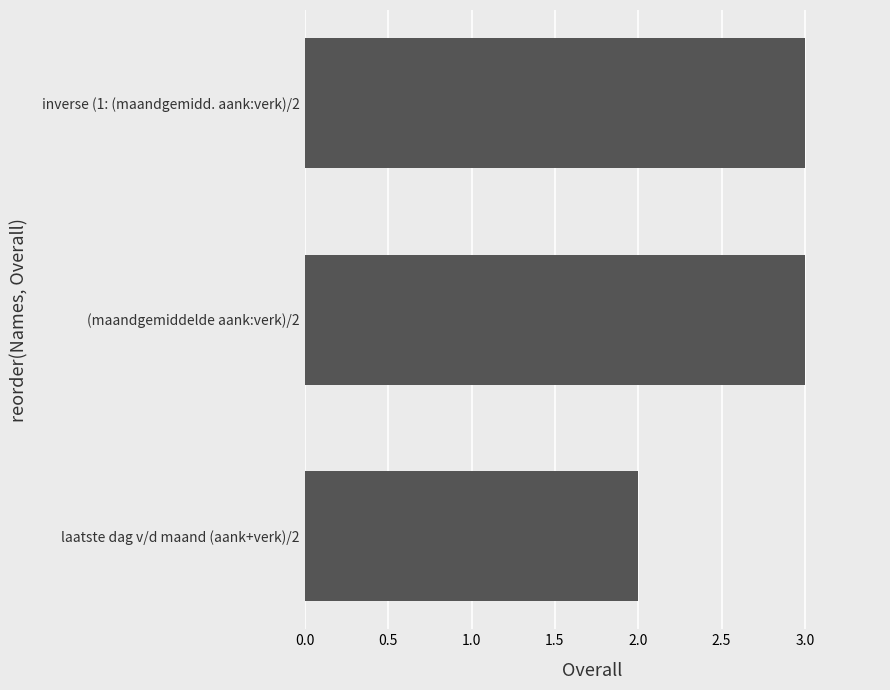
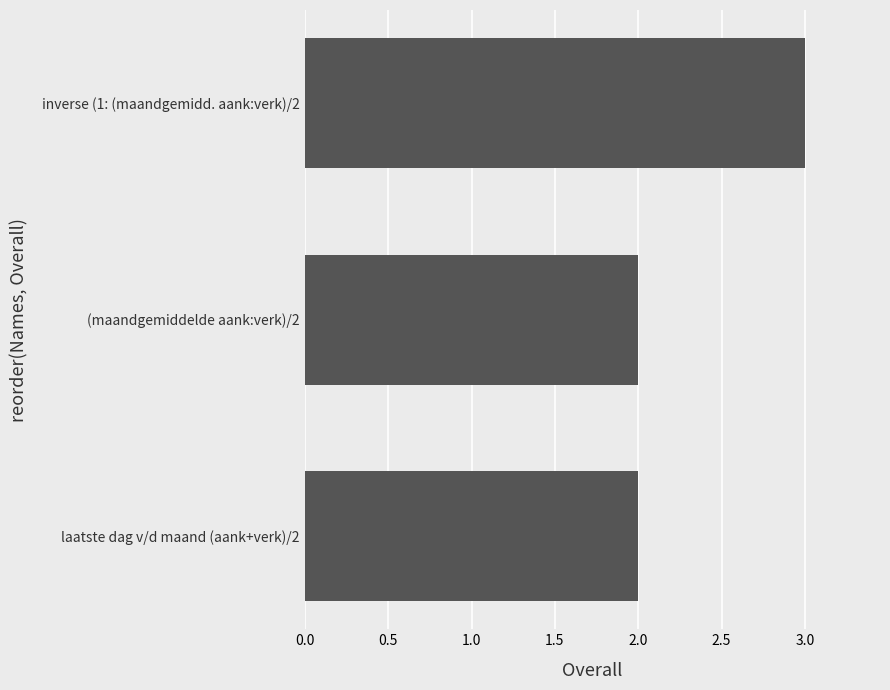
  {
    "inverse (1: (maandgemidd. aank:verk)/2": 3,
-   "(maandgemiddelde aank:verk)/2": 3,
+   "(maandgemiddelde aank:verk)/2": 2,
    "laatste dag v/d maand (aank+verk)/2": 2
  }
